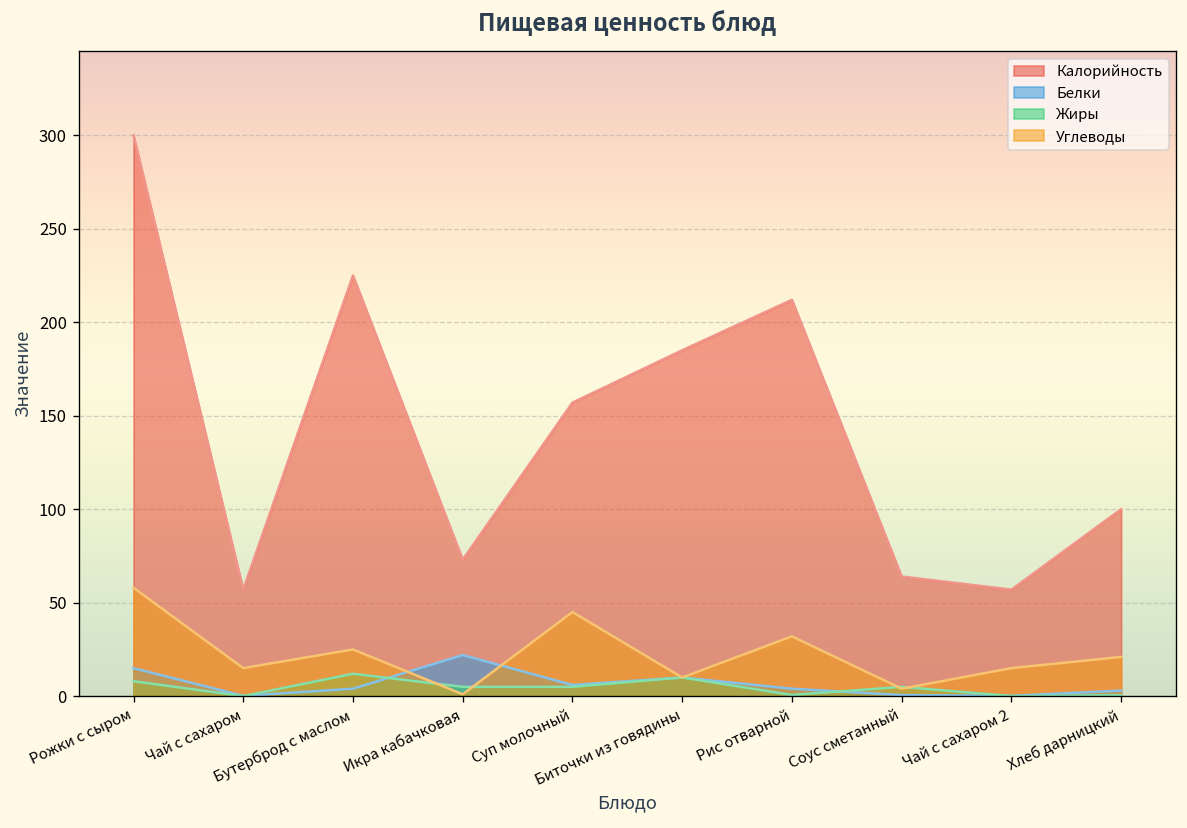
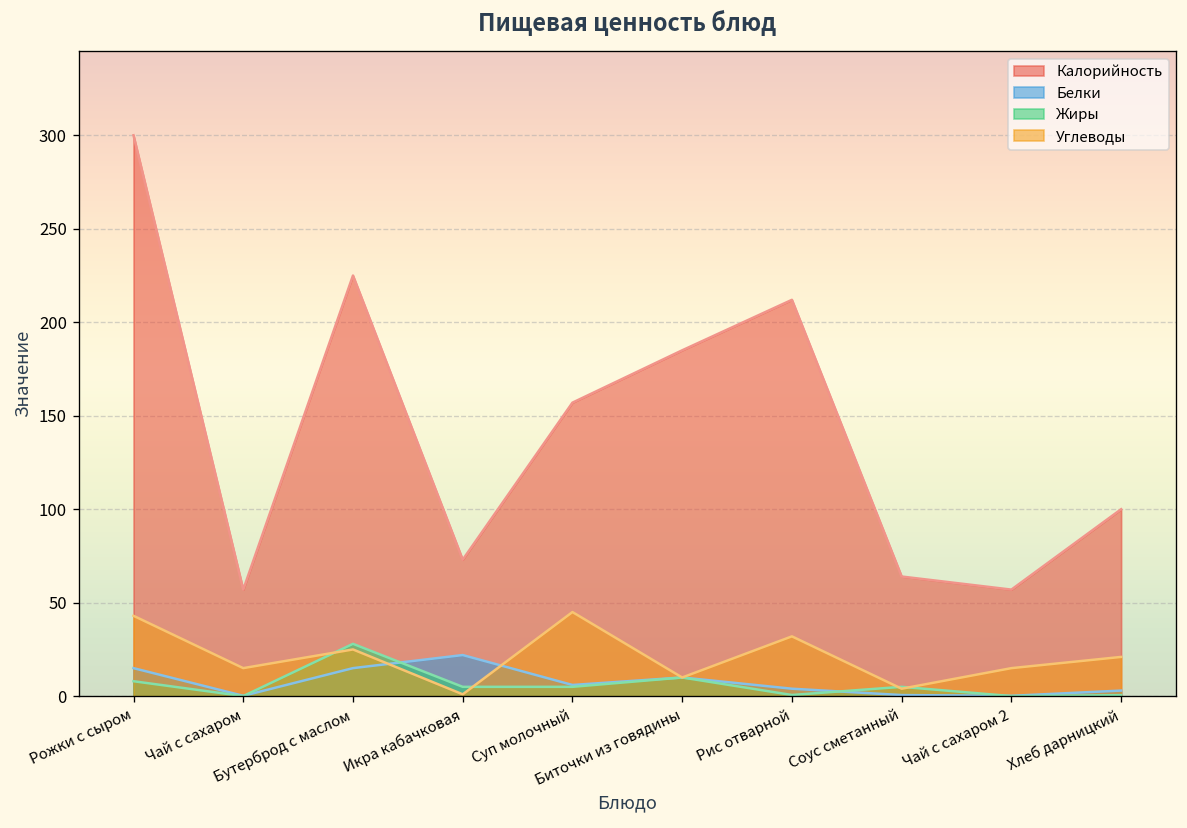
  {
    "Калорийность": {
      "Рожки с сыром": 300,
      "Чай с сахаром": 57,
      "Бутерброд с маслом": 225,
      "Икра кабачковая": 73,
      "Суп молочный": 157,
      "Биточки из говядины": 185,
      "Рис отварной": 212,
      "Соус сметанный": 64,
      "Чай с сахаром 2": 57,
      "Хлеб дарницкий": 100
    },
    "Белки": {
      "Рожки с сыром": 15,
-     "Бутерброд с маслом": 4,
+     "Бутерброд с маслом": 15,
      "Икра кабачковая": 22,
      "Рис отварной": 4,
      "Соус сметанный": 1,
      "Хлеб дарницкий": 3
    },
    "Жиры": {
      "Рожки с сыром": 8,
-     "Бутерброд с маслом": 12,
+     "Бутерброд с маслом": 28,
      "Икра кабачковая": 5,
      "Рис отварной": 1,
      "Хлеб дарницкий": 1
    },
    "Углеводы": {
-     "Рожки с сыром": 58,
+     "Рожки с сыром": 43,
      "Чай с сахаром": 15,
      "Бутерброд с маслом": 25,
      "Икра кабачковая": 1,
      "Суп молочный": 45,
      "Рис отварной": 32,
      "Чай с сахаром 2": 15,
      "Хлеб дарницкий": 21
    }
  }
